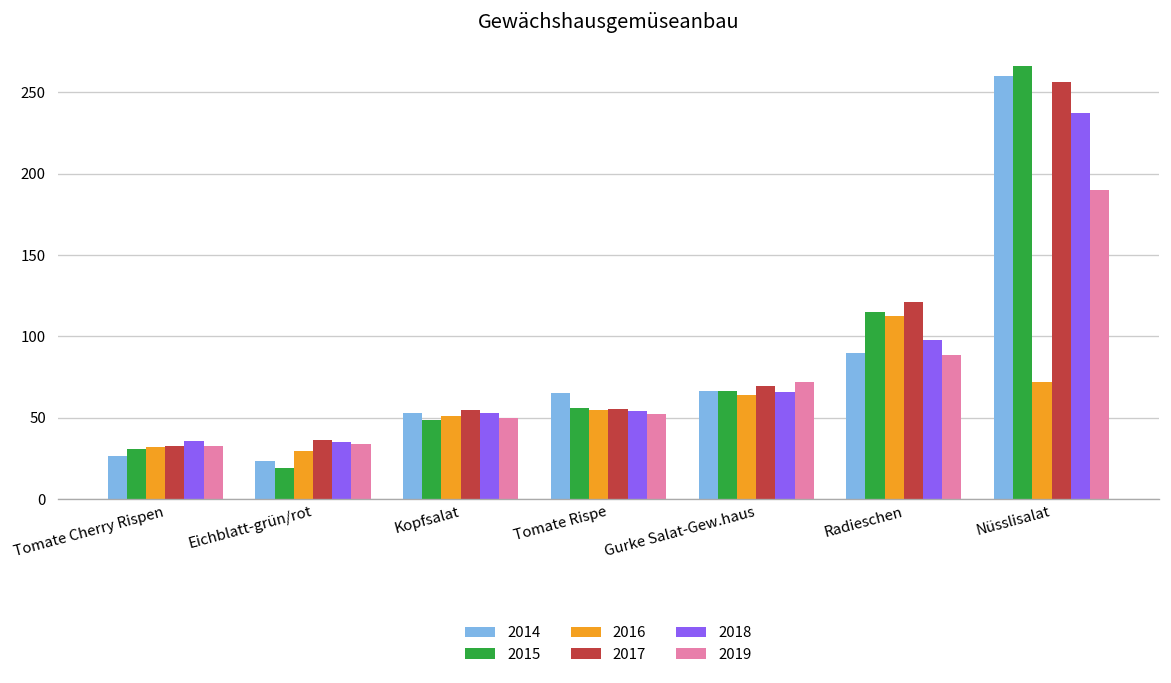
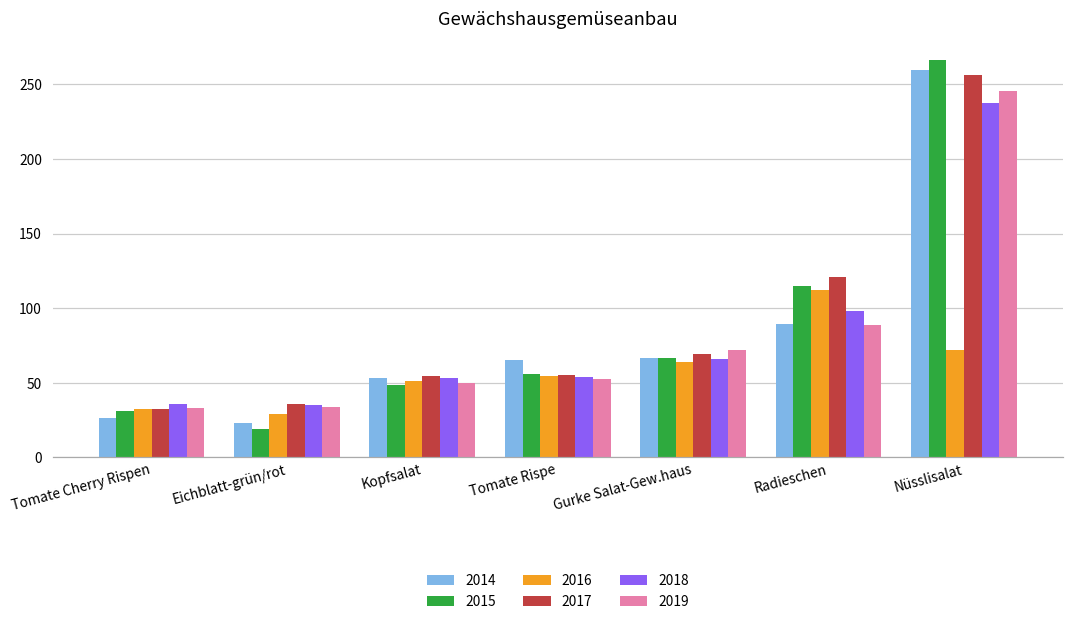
  {
    "2014": {
      "Tomate Cherry Rispen": 26,
      "Eichblatt-grün/rot": 23,
      "Kopfsalat": 53,
      "Tomate Rispe": 65,
      "Gurke Salat-Gew.haus": 66,
      "Radieschen": 90,
      "Nüsslisalat": 260
    },
    "2015": {
      "Tomate Cherry Rispen": 31,
      "Eichblatt-grün/rot": 19,
      "Kopfsalat": 49,
      "Tomate Rispe": 56,
      "Gurke Salat-Gew.haus": 66,
      "Radieschen": 115,
      "Nüsslisalat": 266
    },
    "2016": {
      "Tomate Cherry Rispen": 32,
      "Eichblatt-grün/rot": 29,
      "Kopfsalat": 51,
      "Tomate Rispe": 55,
      "Gurke Salat-Gew.haus": 64,
      "Radieschen": 112,
      "Nüsslisalat": 72
    },
    "2017": {
      "Tomate Cherry Rispen": 32,
      "Eichblatt-grün/rot": 36,
      "Kopfsalat": 55,
      "Tomate Rispe": 55,
      "Gurke Salat-Gew.haus": 69,
      "Radieschen": 121,
      "Nüsslisalat": 257
    },
    "2018": {
      "Tomate Cherry Rispen": 36,
      "Eichblatt-grün/rot": 35,
      "Kopfsalat": 53,
      "Tomate Rispe": 54,
      "Gurke Salat-Gew.haus": 66,
      "Radieschen": 98,
      "Nüsslisalat": 237
    },
    "2019": {
      "Tomate Cherry Rispen": 33,
      "Eichblatt-grün/rot": 34,
      "Kopfsalat": 50,
      "Tomate Rispe": 52,
      "Gurke Salat-Gew.haus": 72,
      "Radieschen": 89,
-     "Nüsslisalat": 190
+     "Nüsslisalat": 245
    }
  }
